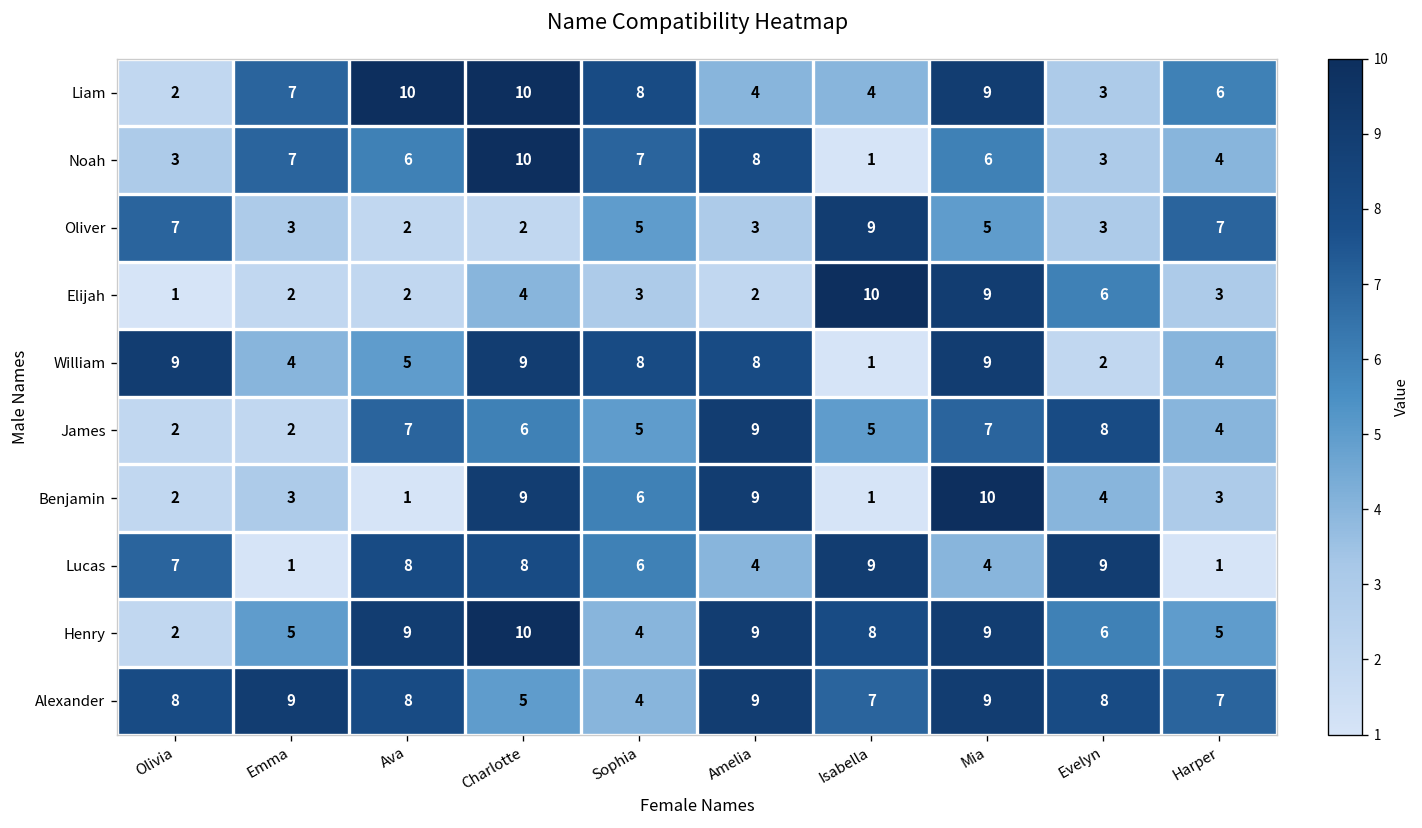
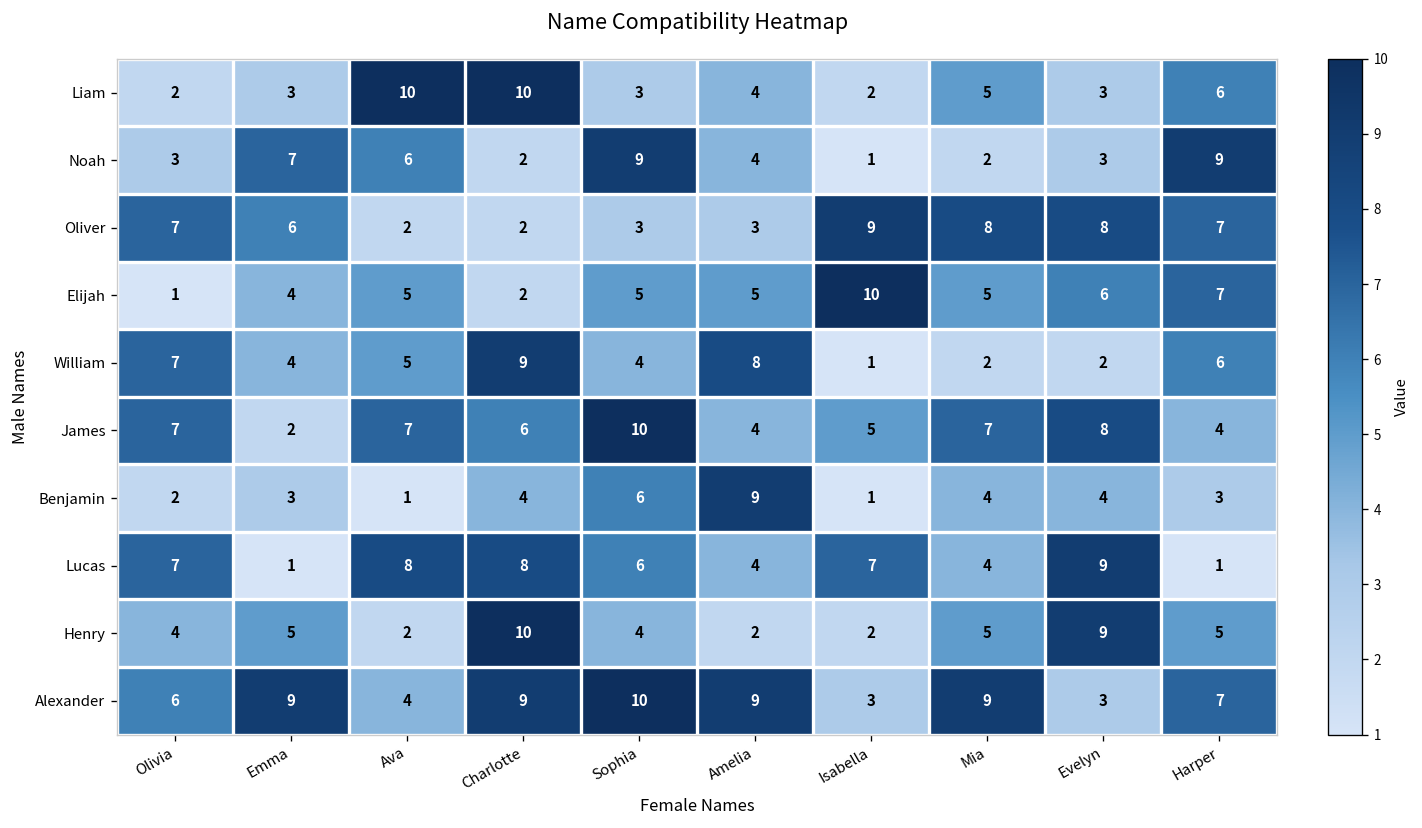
  {
    "Liam": {
      "Olivia": 2,
-     "Emma": 7,
+     "Emma": 3,
      "Ava": 10,
      "Charlotte": 10,
-     "Sophia": 8,
+     "Sophia": 3,
      "Amelia": 4,
-     "Isabella": 4,
-     "Mia": 9,
+     "Isabella": 2,
+     "Mia": 5,
      "Evelyn": 3,
      "Harper": 6
    },
    "Noah": {
      "Olivia": 3,
      "Emma": 7,
      "Ava": 6,
-     "Charlotte": 10,
-     "Sophia": 7,
-     "Amelia": 8,
+     "Charlotte": 2,
+     "Sophia": 9,
+     "Amelia": 4,
      "Isabella": 1,
-     "Mia": 6,
+     "Mia": 2,
      "Evelyn": 3,
-     "Harper": 4
+     "Harper": 9
    },
    "Oliver": {
      "Olivia": 7,
-     "Emma": 3,
+     "Emma": 6,
      "Ava": 2,
      "Charlotte": 2,
-     "Sophia": 5,
+     "Sophia": 3,
      "Amelia": 3,
      "Isabella": 9,
-     "Mia": 5,
-     "Evelyn": 3,
+     "Mia": 8,
+     "Evelyn": 8,
      "Harper": 7
    },
    "Elijah": {
      "Olivia": 1,
-     "Emma": 2,
-     "Ava": 2,
-     "Charlotte": 4,
-     "Sophia": 3,
-     "Amelia": 2,
+     "Emma": 4,
+     "Ava": 5,
+     "Charlotte": 2,
+     "Sophia": 5,
+     "Amelia": 5,
      "Isabella": 10,
-     "Mia": 9,
+     "Mia": 5,
      "Evelyn": 6,
-     "Harper": 3
+     "Harper": 7
    },
    "William": {
-     "Olivia": 9,
+     "Olivia": 7,
      "Emma": 4,
      "Ava": 5,
      "Charlotte": 9,
-     "Sophia": 8,
+     "Sophia": 4,
      "Amelia": 8,
      "Isabella": 1,
-     "Mia": 9,
+     "Mia": 2,
      "Evelyn": 2,
-     "Harper": 4
+     "Harper": 6
    },
    "James": {
-     "Olivia": 2,
+     "Olivia": 7,
      "Emma": 2,
      "Ava": 7,
      "Charlotte": 6,
-     "Sophia": 5,
-     "Amelia": 9,
+     "Sophia": 10,
+     "Amelia": 4,
      "Isabella": 5,
      "Mia": 7,
      "Evelyn": 8,
      "Harper": 4
    },
    "Benjamin": {
      "Olivia": 2,
      "Emma": 3,
      "Ava": 1,
-     "Charlotte": 9,
+     "Charlotte": 4,
      "Sophia": 6,
      "Amelia": 9,
      "Isabella": 1,
-     "Mia": 10,
+     "Mia": 4,
      "Evelyn": 4,
      "Harper": 3
    },
    "Lucas": {
      "Olivia": 7,
      "Emma": 1,
      "Ava": 8,
      "Charlotte": 8,
      "Sophia": 6,
      "Amelia": 4,
-     "Isabella": 9,
+     "Isabella": 7,
      "Mia": 4,
      "Evelyn": 9,
      "Harper": 1
    },
    "Henry": {
-     "Olivia": 2,
+     "Olivia": 4,
      "Emma": 5,
-     "Ava": 9,
+     "Ava": 2,
      "Charlotte": 10,
      "Sophia": 4,
-     "Amelia": 9,
-     "Isabella": 8,
-     "Mia": 9,
-     "Evelyn": 6,
+     "Amelia": 2,
+     "Isabella": 2,
+     "Mia": 5,
+     "Evelyn": 9,
      "Harper": 5
    },
    "Alexander": {
-     "Olivia": 8,
+     "Olivia": 6,
      "Emma": 9,
-     "Ava": 8,
-     "Charlotte": 5,
-     "Sophia": 4,
+     "Ava": 4,
+     "Charlotte": 9,
+     "Sophia": 10,
      "Amelia": 9,
-     "Isabella": 7,
+     "Isabella": 3,
      "Mia": 9,
-     "Evelyn": 8,
+     "Evelyn": 3,
      "Harper": 7
    }
  }
